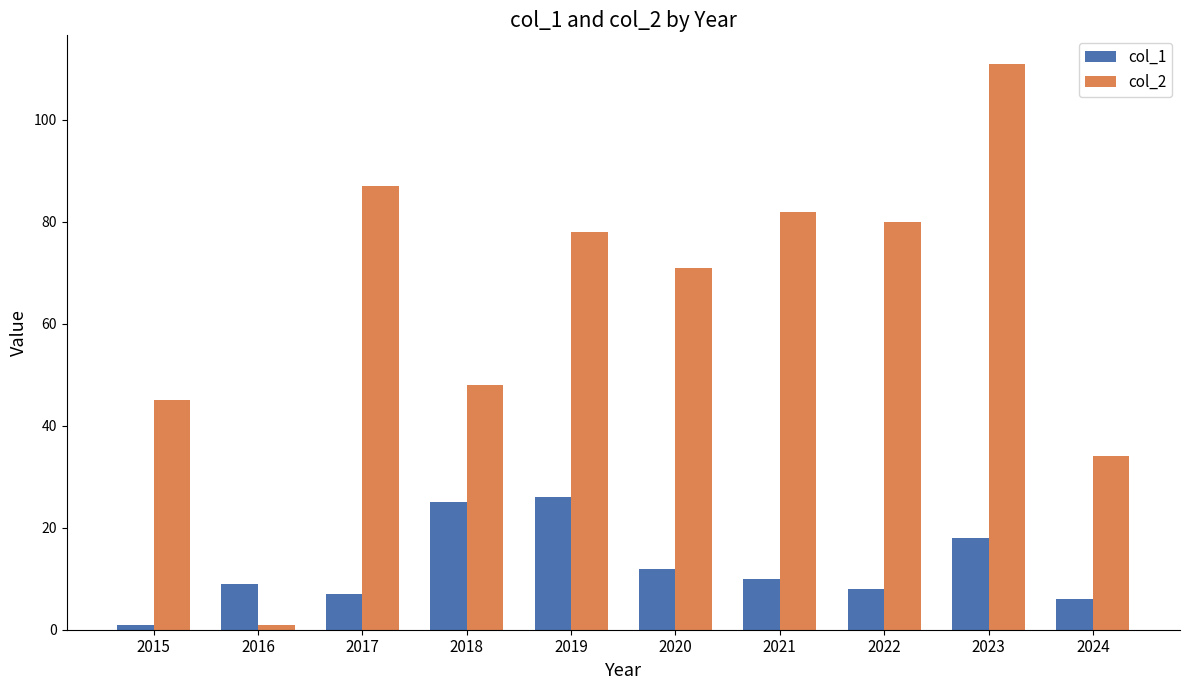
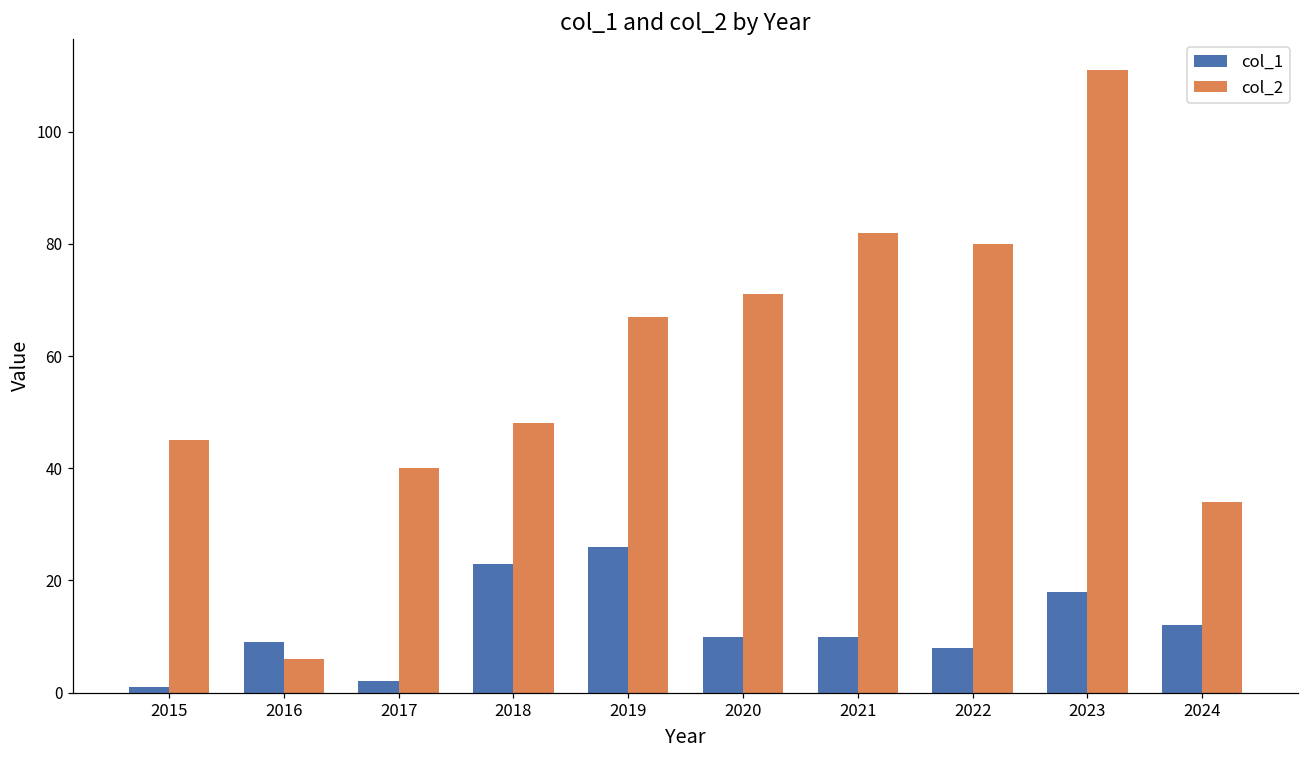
  {
    "col_1": {
      "2015": 1,
      "2016": 9,
-     "2017": 7,
-     "2018": 25,
+     "2017": 2,
+     "2018": 23,
      "2019": 26,
-     "2020": 12,
+     "2020": 10,
      "2021": 10,
      "2022": 8,
      "2023": 18,
-     "2024": 6
+     "2024": 12
    },
    "col_2": {
      "2015": 45,
-     "2016": 1,
-     "2017": 87,
+     "2016": 6,
+     "2017": 40,
      "2018": 48,
-     "2019": 78,
+     "2019": 67,
      "2020": 71,
      "2021": 82,
      "2022": 80,
      "2023": 111,
      "2024": 34
    }
  }
